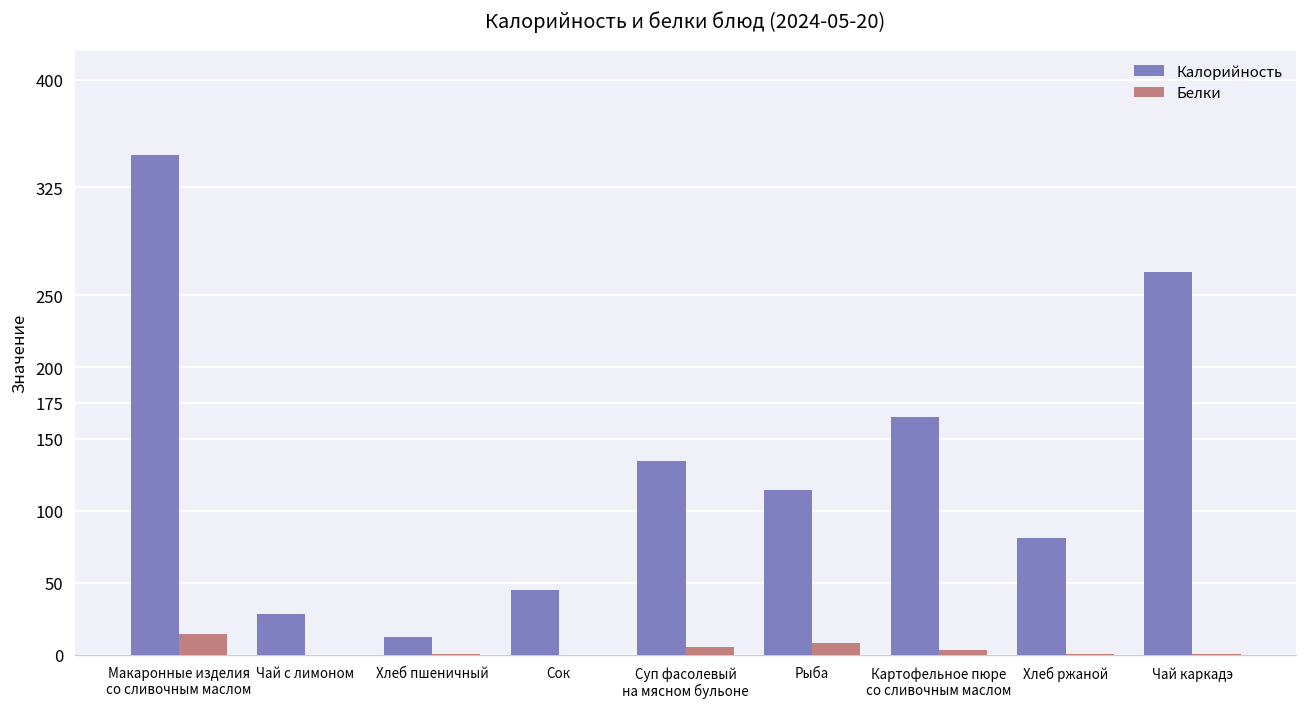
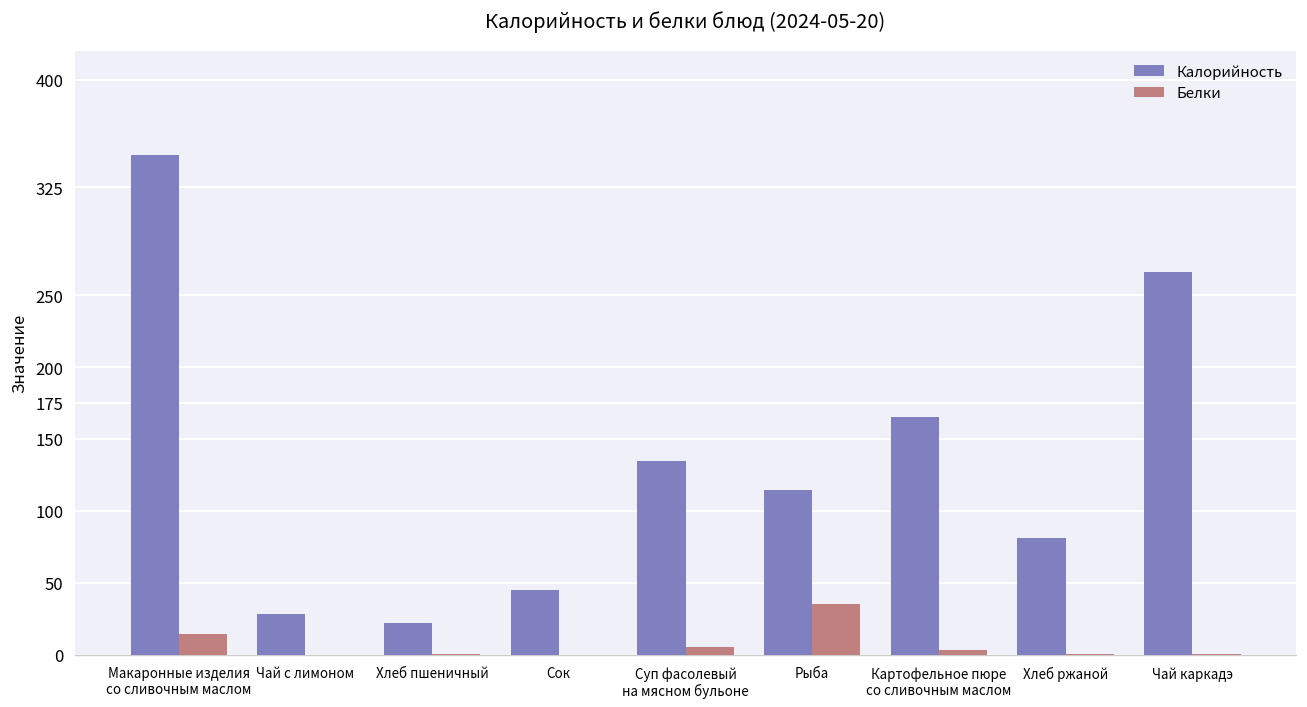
  {
    "Калорийность": {
      "Макаронные изделия со сливочным маслом": 348,
      "Чай с лимоном": 28,
-     "Хлеб пшеничный": 12,
+     "Хлеб пшеничный": 22,
      "Сок": 45,
      "Суп фасолевый на мясном бульоне": 135,
      "Рыба": 114,
      "Картофельное пюре со сливочным маслом": 165,
      "Хлеб ржаной": 81,
      "Чай каркадэ": 266
    },
    "Белки": {
      "Макаронные изделия со сливочным маслом": 14,
      "Сок": 0,
      "Суп фасолевый на мясном бульоне": 5,
-     "Рыба": 8,
+     "Рыба": 35,
      "Картофельное пюре со сливочным маслом": 3
    }
  }
